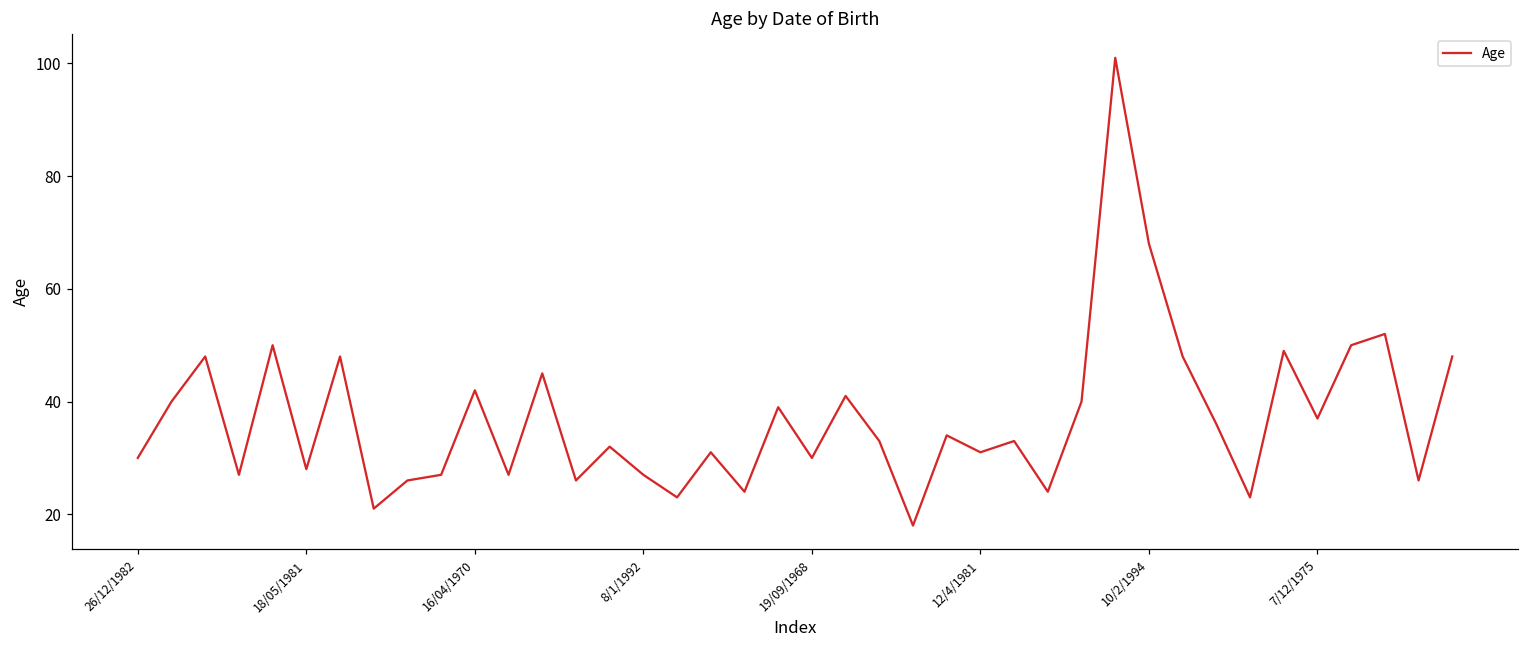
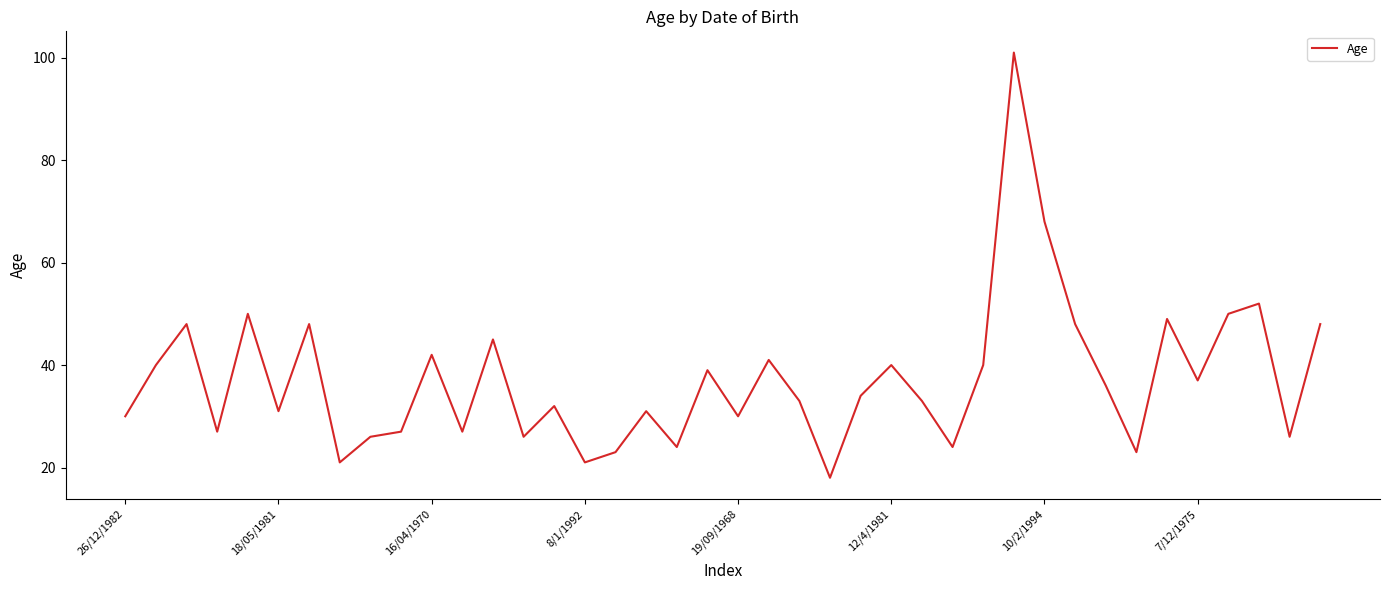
  {
    "26/12/1982": 30,
-   "18/05/1981": 28,
+   "18/05/1981": 31,
    "16/04/1970": 42,
-   "8/1/1992": 27,
+   "8/1/1992": 21,
    "19/09/1968": 30,
-   "12/4/1981": 31,
+   "12/4/1981": 40,
    "10/2/1994": 68,
    "7/12/1975": 37
  }
